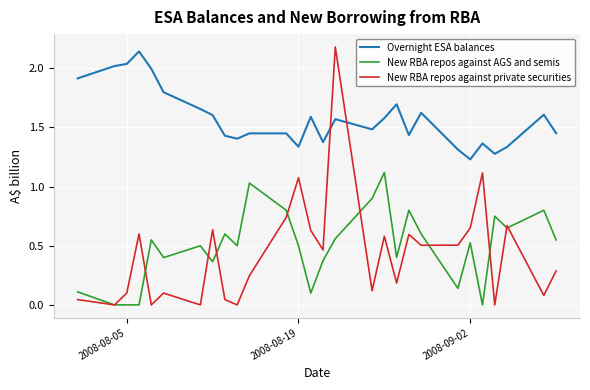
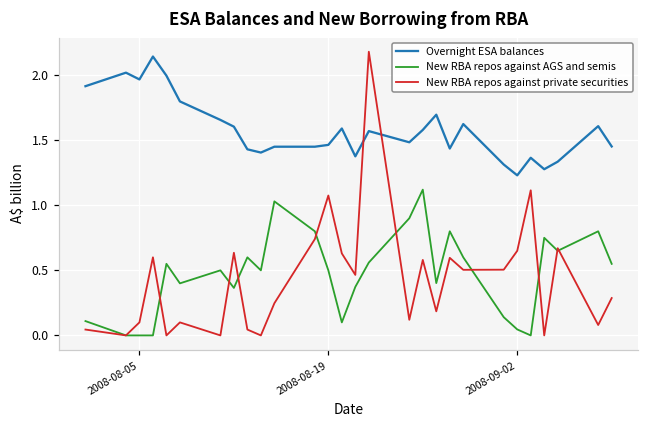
  {
    "Overnight ESA balances": {
-     "2008-08-05": 2.04,
-     "2008-08-19": 1.34,
+     "2008-08-05": 1.97,
+     "2008-08-19": 1.46,
      "2008-09-02": 1.23
    },
    "New RBA repos against AGS and semis": {
      "2008-08-05": 0.00,
      "2008-08-19": 0.50,
-     "2008-09-02": 0.53
+     "2008-09-02": 0.05
    },
    "New RBA repos against private securities": {
      "2008-08-05": 0.10,
      "2008-08-19": 1.08,
      "2008-09-02": 0.65
    }
  }
